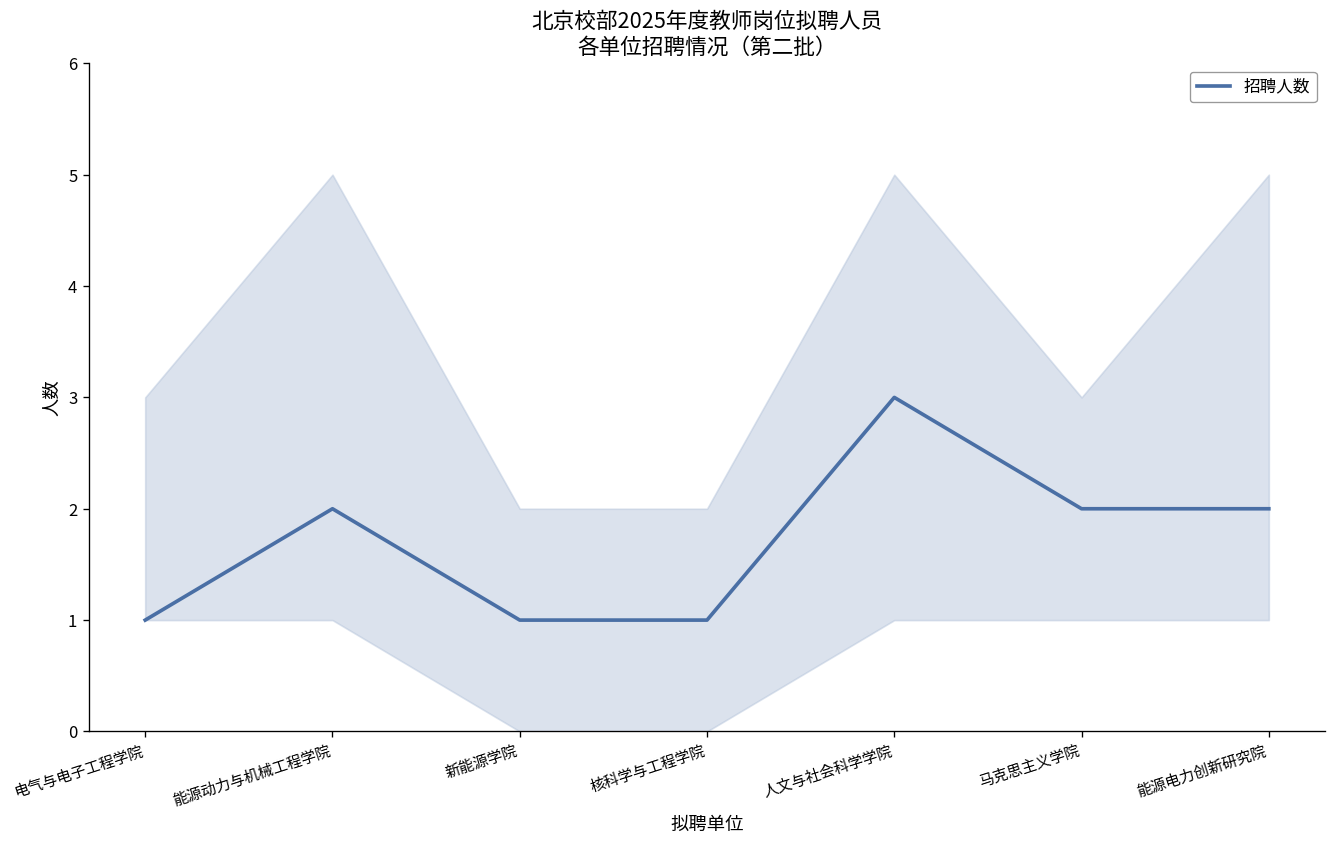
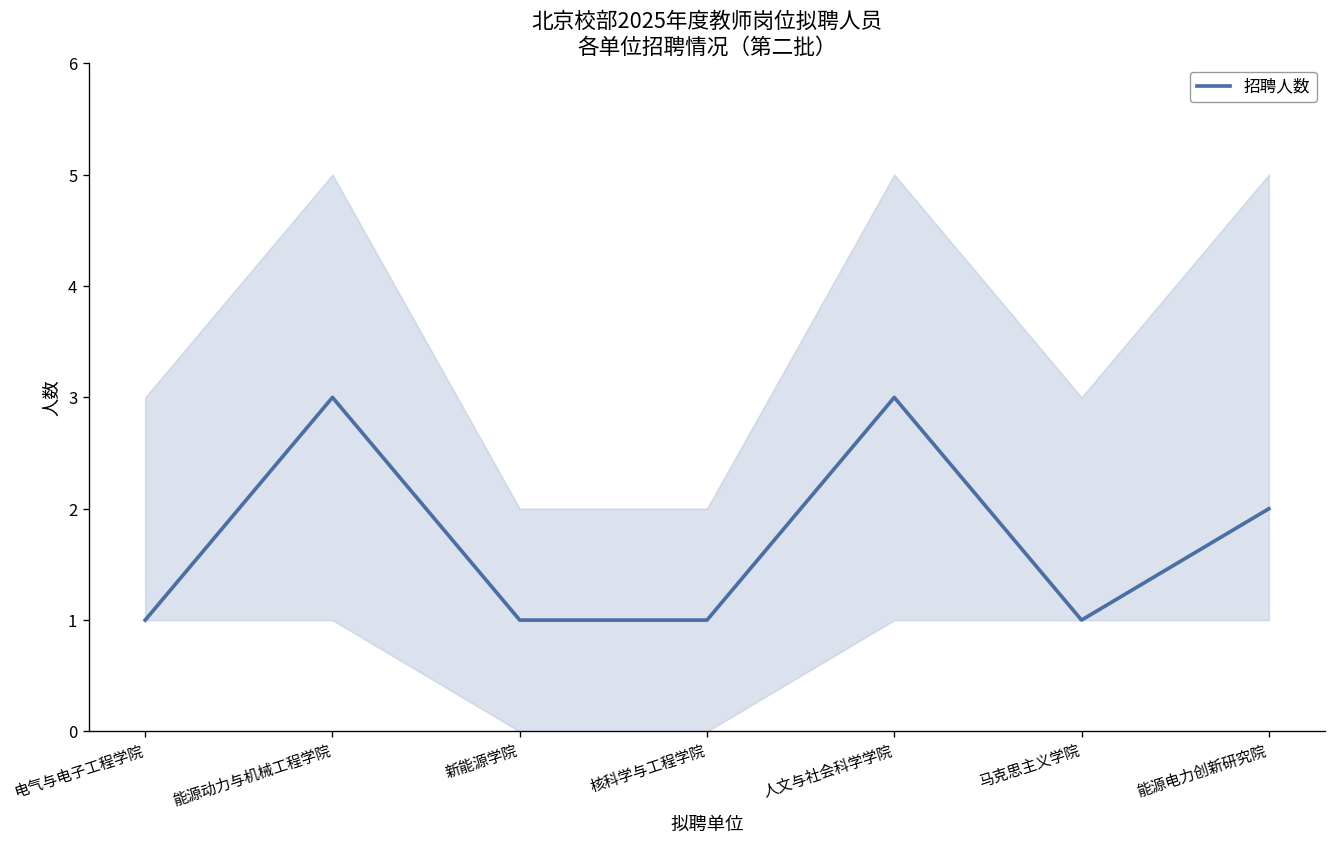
  {
    "招聘人数": {
      "电气与电子工程学院": 1,
-     "能源动力与机械工程学院": 2,
+     "能源动力与机械工程学院": 3,
      "新能源学院": 1,
      "核科学与工程学院": 1,
      "人文与社会科学学院": 3,
-     "马克思主义学院": 2,
+     "马克思主义学院": 1,
      "能源电力创新研究院": 2
    }
  }
